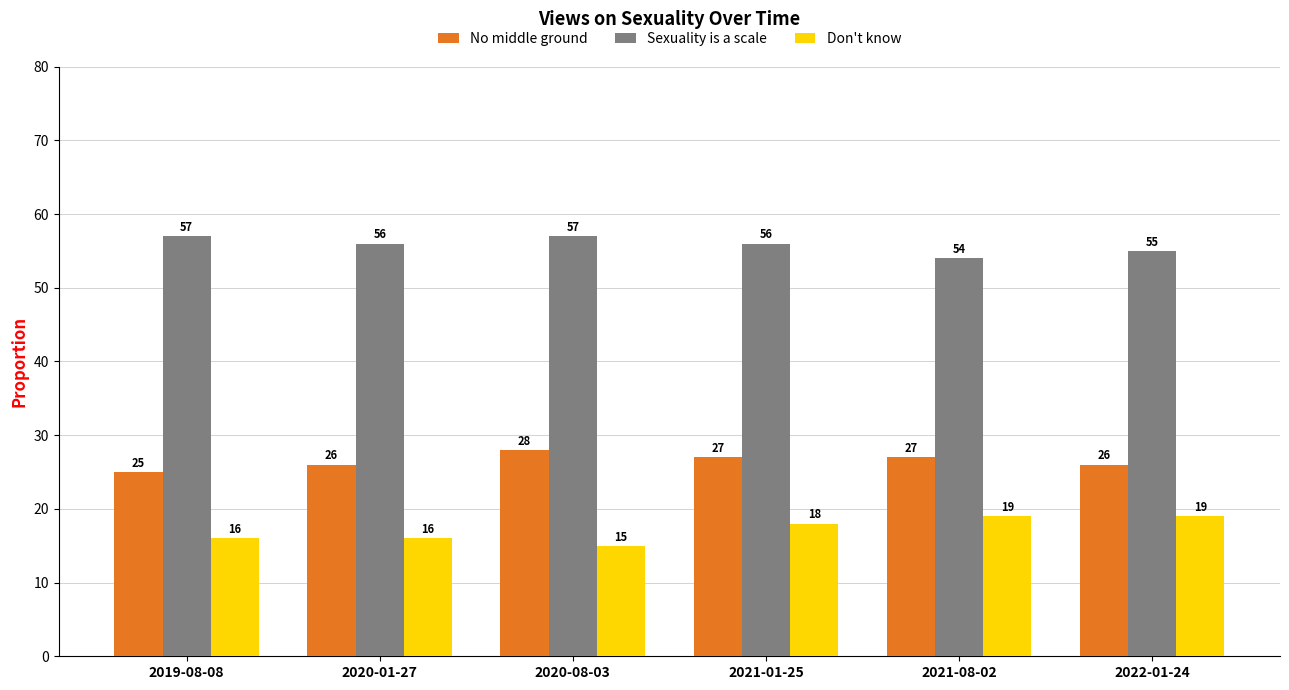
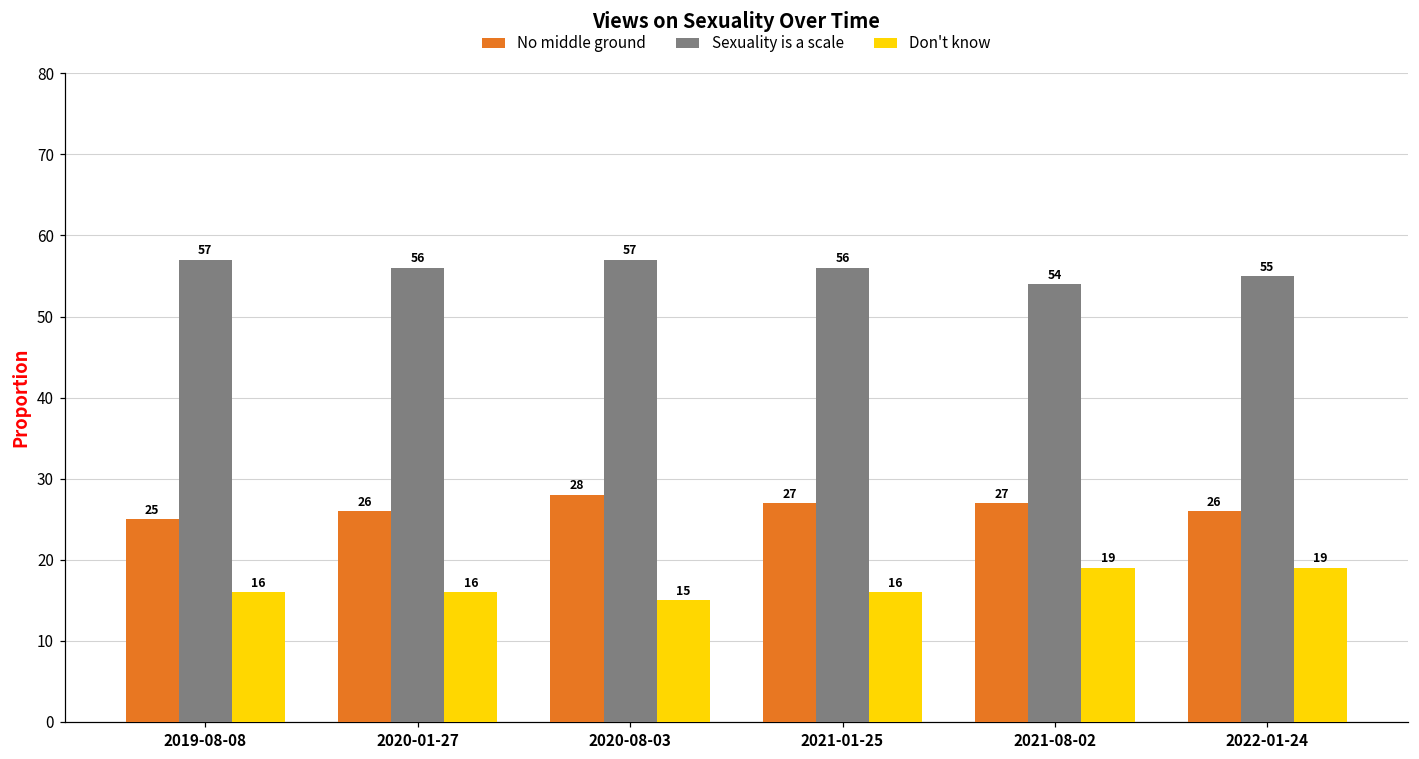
  {
    "Don't know": {
      "2019-08-08": 16,
      "2020-01-27": 16,
      "2020-08-03": 15,
-     "2021-01-25": 18,
+     "2021-01-25": 16,
      "2021-08-02": 19,
      "2022-01-24": 19
    }
  }
